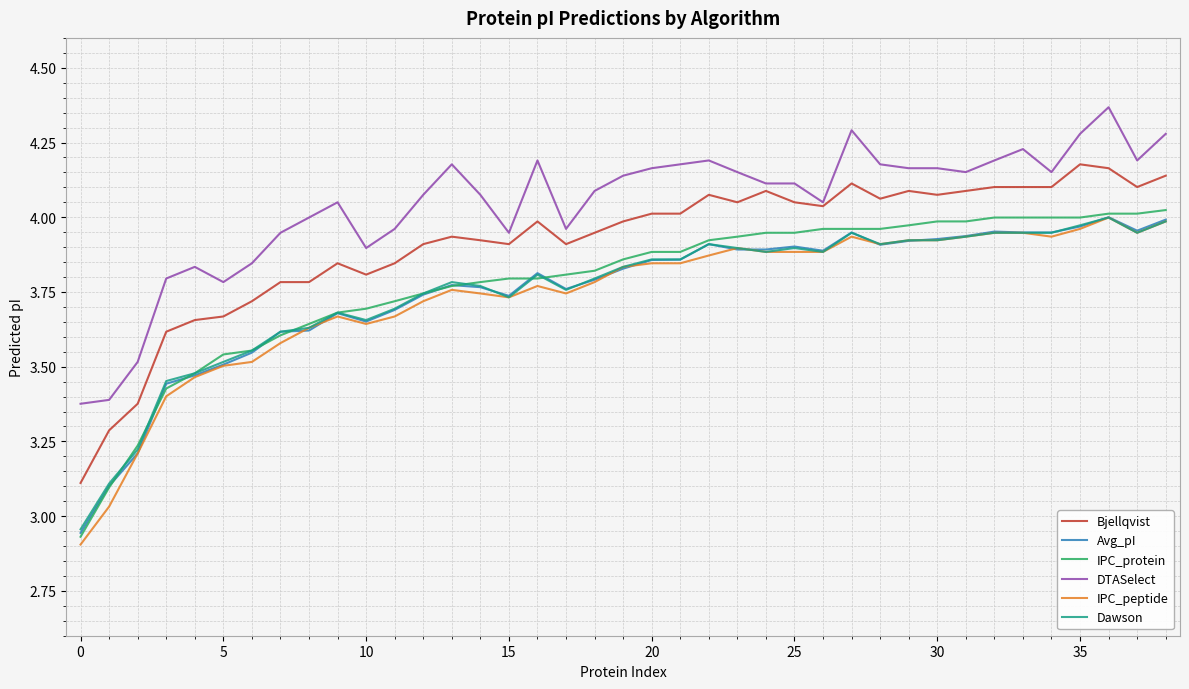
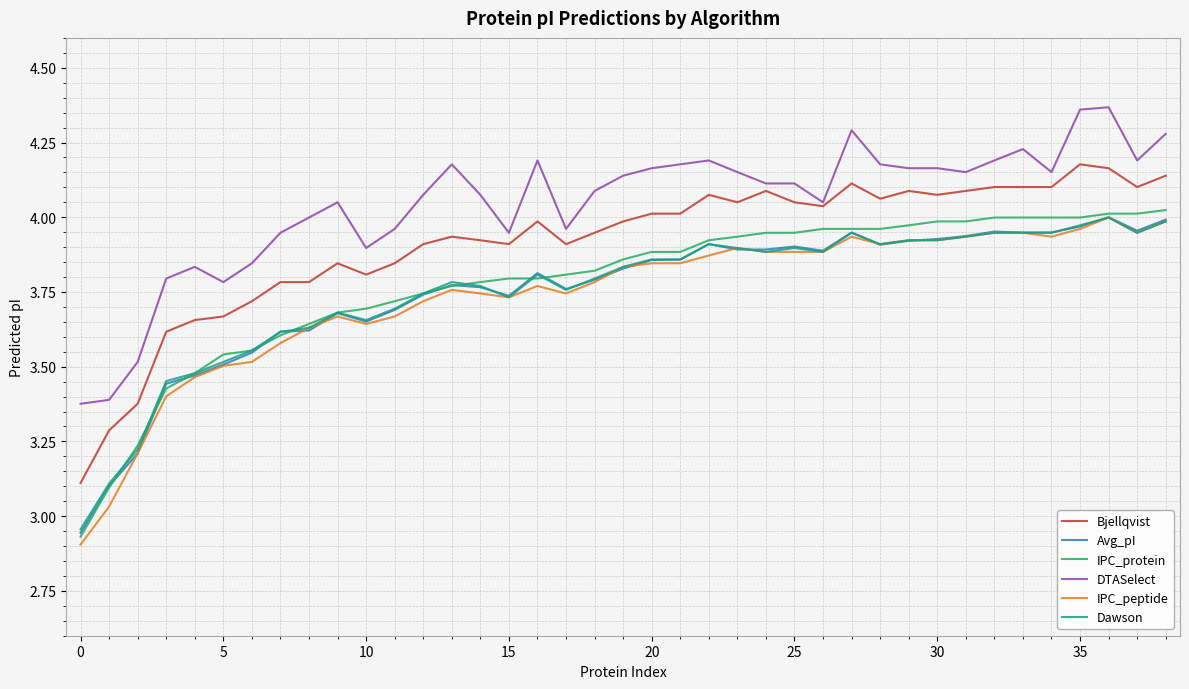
  {
    "Bjellqvist": {
      "0": 3.11,
      "5": 3.67,
      "10": 3.81,
      "15": 3.91,
      "20": 4.01,
      "25": 4.05,
      "30": 4.08,
      "35": 4.18
    },
    "Avg_pI": {
      "0": 2.94
    },
    "DTASelect": {
      "0": 3.38,
      "5": 3.78,
      "10": 3.90,
      "15": 3.95,
      "20": 4.16,
      "25": 4.11,
      "30": 4.16,
-     "35": 4.28
+     "35": 4.36
    },
    "IPC_peptide": {
      "0": 2.91,
      "20": 3.85,
      "25": 3.88
    }
  }
